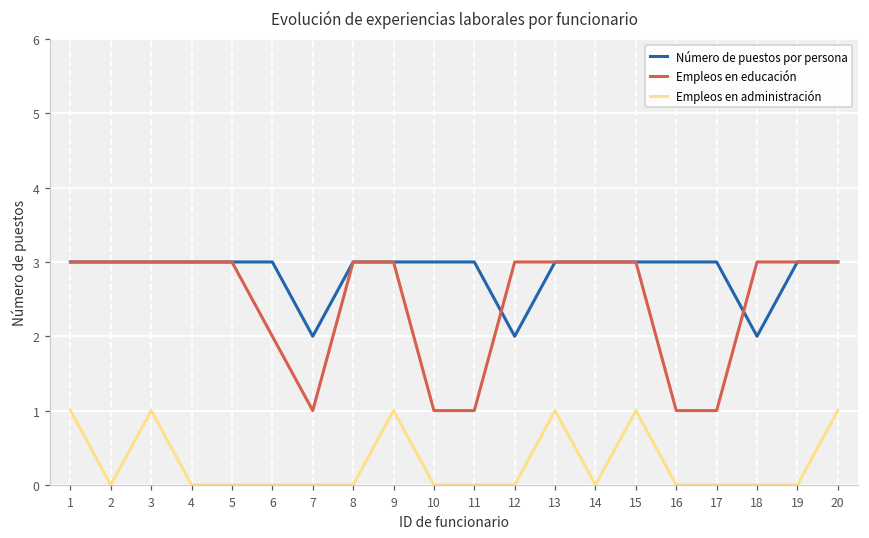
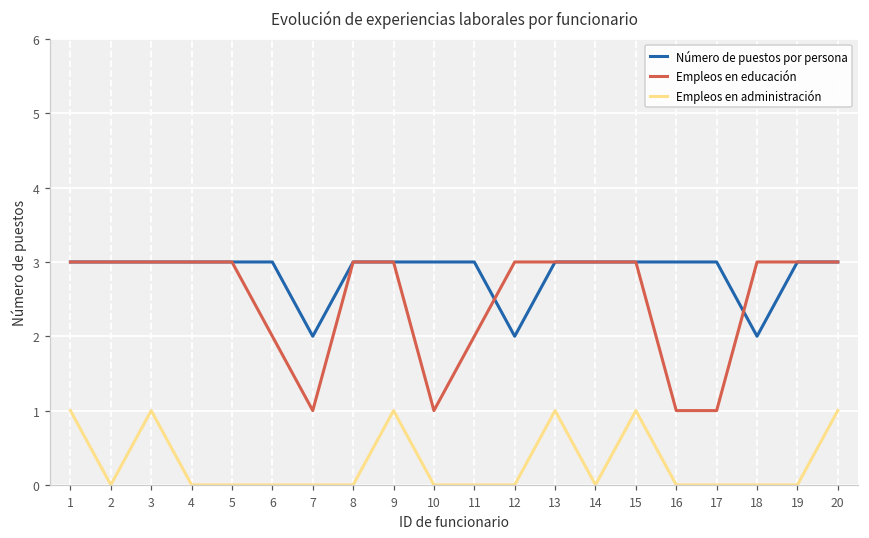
  {
    "Número de puestos por persona": {
      "6": 3,
      "7": 2,
      "10": 3,
      "11": 3,
      "12": 2,
      "16": 3,
      "17": 3,
      "18": 2
    },
    "Empleos en educación": {
      "6": 2,
      "7": 1,
      "10": 1,
-     "11": 1,
+     "11": 2,
      "12": 3,
      "16": 1,
      "17": 1,
      "18": 3
    },
    "Empleos en administración": {
      "1": 1,
      "2": 0,
      "3": 1,
      "4": 0,
      "5": 0,
      "6": 0,
      "7": 0,
      "8": 0,
      "9": 1,
      "10": 0,
      "11": 0,
      "12": 0,
      "13": 1,
      "14": 0,
      "15": 1,
      "16": 0,
      "17": 0,
      "18": 0,
      "19": 0,
      "20": 1
    }
  }
